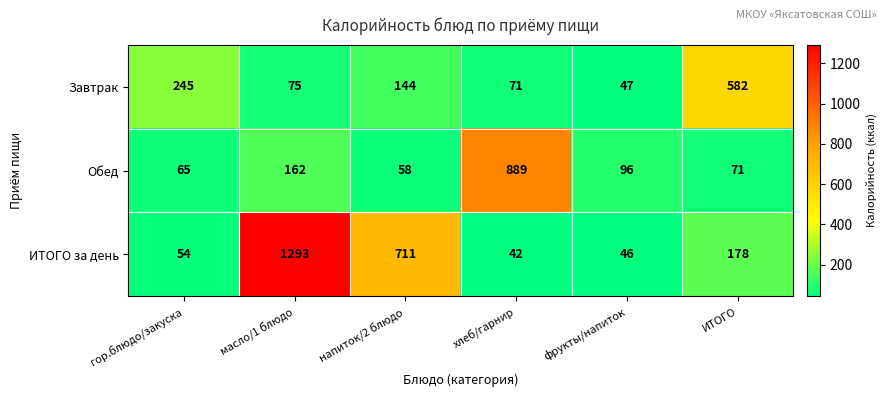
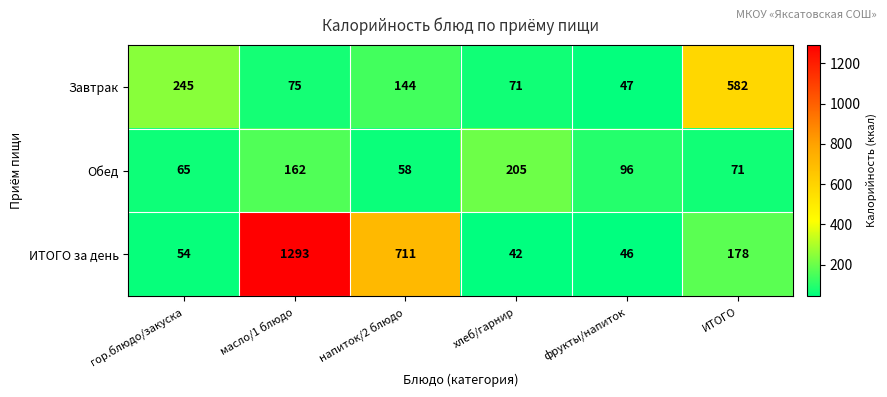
  {
    "Завтрак": {
      "гор.блюдо/закуска": 245,
      "масло/1 блюдо": 75,
      "напиток/2 блюдо": 144,
      "хлеб/гарнир": 71,
      "фрукты/напиток": 47,
      "ИТОГО": 582
    },
    "Обед": {
      "гор.блюдо/закуска": 65,
      "масло/1 блюдо": 162,
      "напиток/2 блюдо": 58,
-     "хлеб/гарнир": 889,
+     "хлеб/гарнир": 205,
      "фрукты/напиток": 96,
      "ИТОГО": 71
    },
    "ИТОГО за день": {
      "гор.блюдо/закуска": 54,
      "масло/1 блюдо": 1293,
      "напиток/2 блюдо": 711,
      "хлеб/гарнир": 42,
      "фрукты/напиток": 46,
      "ИТОГО": 178
    }
  }
